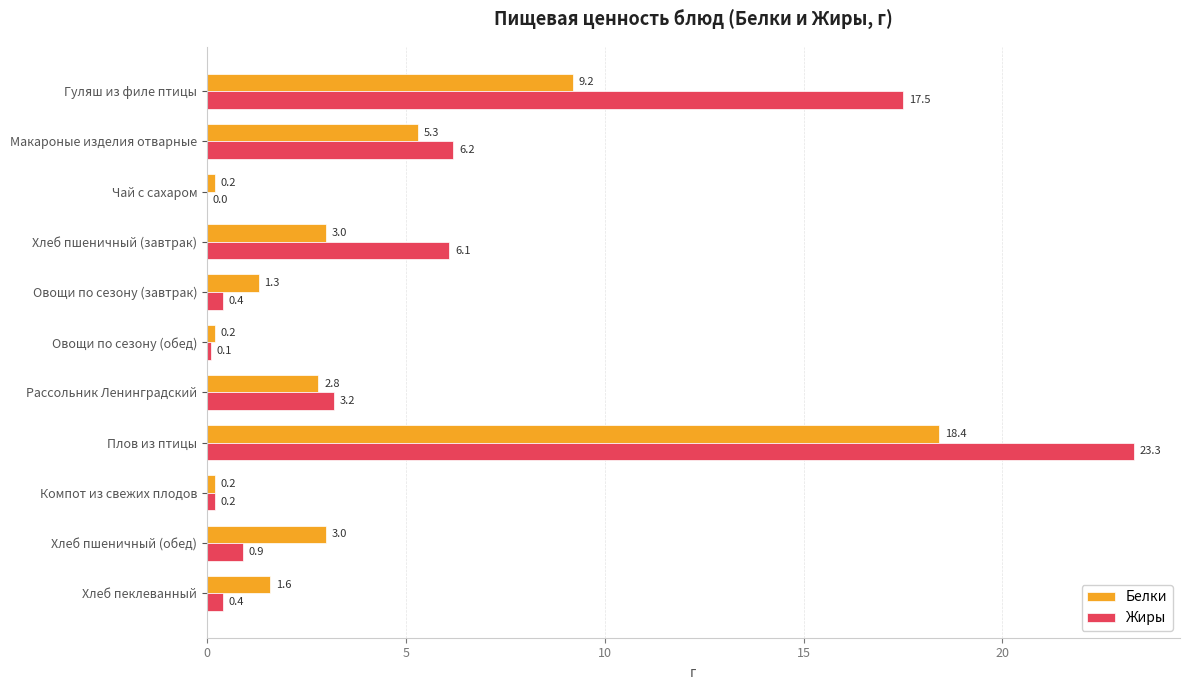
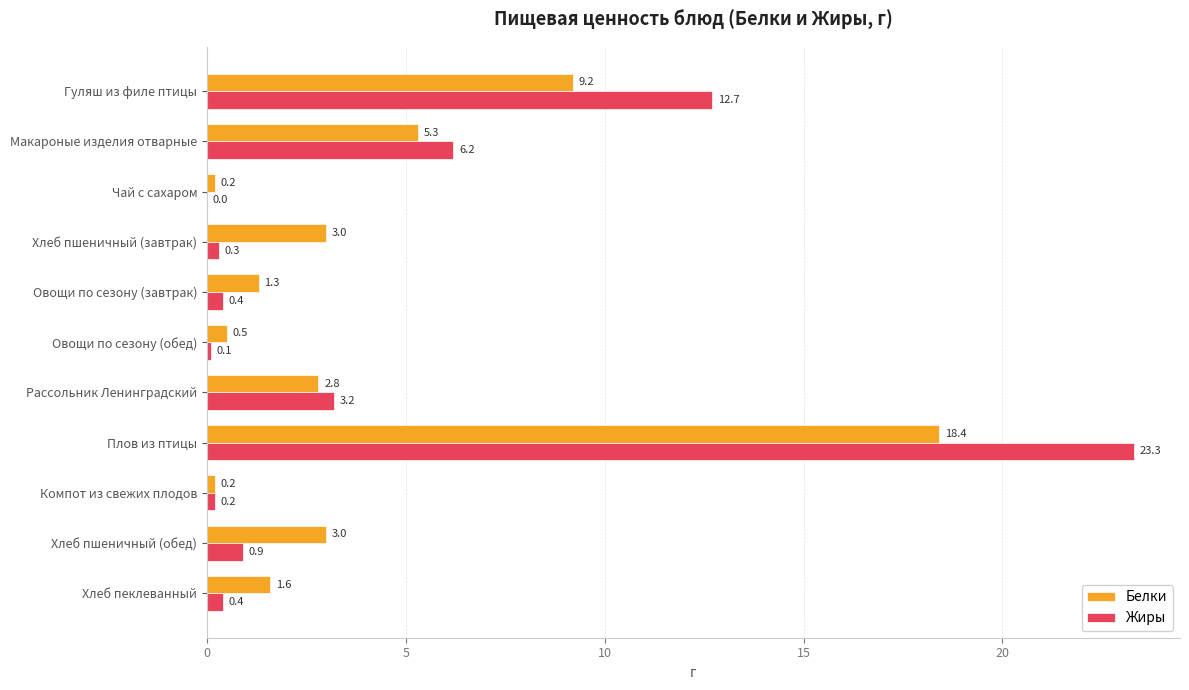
  {
    "Белки": {
      "Гуляш из филе птицы": 9.2,
      "Макароные изделия отварные": 5.3,
      "Чай с сахаром": 0.2,
      "Хлеб пшеничный (завтрак)": 3.0,
      "Овощи по сезону (завтрак)": 1.3,
-     "Овощи по сезону (обед)": 0.2,
+     "Овощи по сезону (обед)": 0.5,
      "Рассольник Ленинградский": 2.8,
      "Плов из птицы": 18.4,
      "Компот из свежих плодов": 0.2,
      "Хлеб пшеничный (обед)": 3.0,
      "Хлеб пеклеванный": 1.6
    },
    "Жиры": {
-     "Гуляш из филе птицы": 17.5,
+     "Гуляш из филе птицы": 12.7,
      "Макароные изделия отварные": 6.2,
      "Чай с сахаром": 0.0,
-     "Хлеб пшеничный (завтрак)": 6.1,
+     "Хлеб пшеничный (завтрак)": 0.3,
      "Овощи по сезону (завтрак)": 0.4,
      "Овощи по сезону (обед)": 0.1,
      "Рассольник Ленинградский": 3.2,
      "Плов из птицы": 23.3,
      "Компот из свежих плодов": 0.2,
      "Хлеб пшеничный (обед)": 0.9,
      "Хлеб пеклеванный": 0.4
    }
  }
